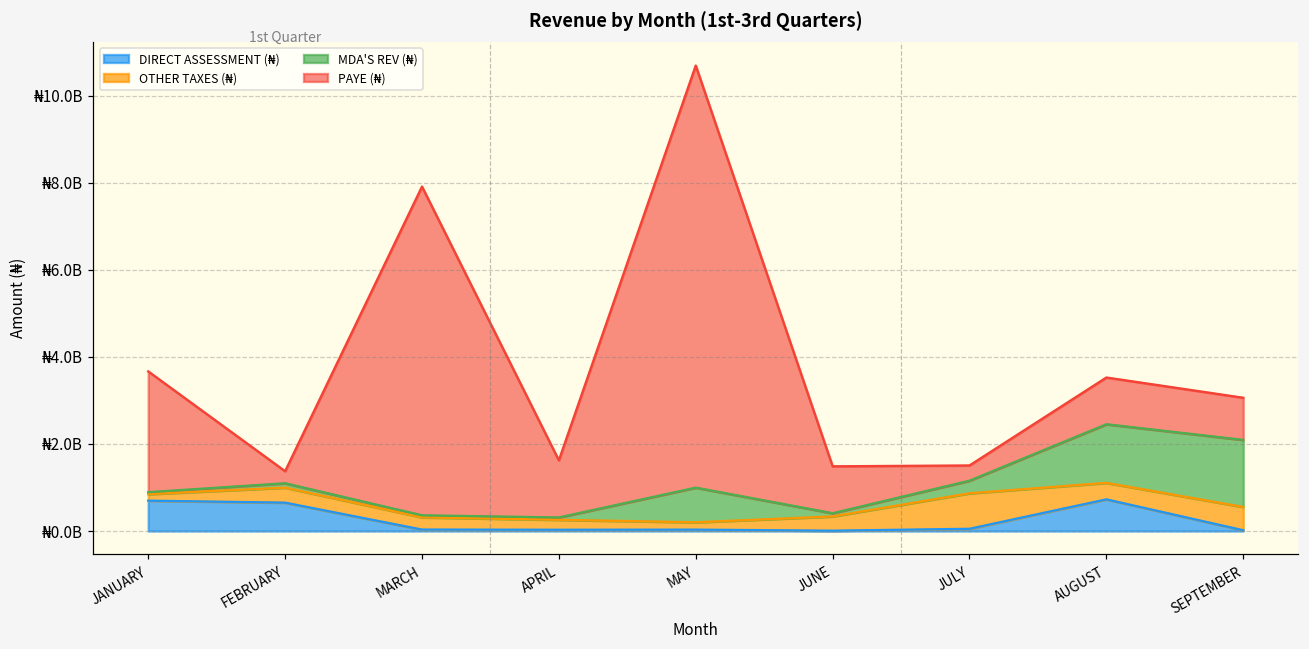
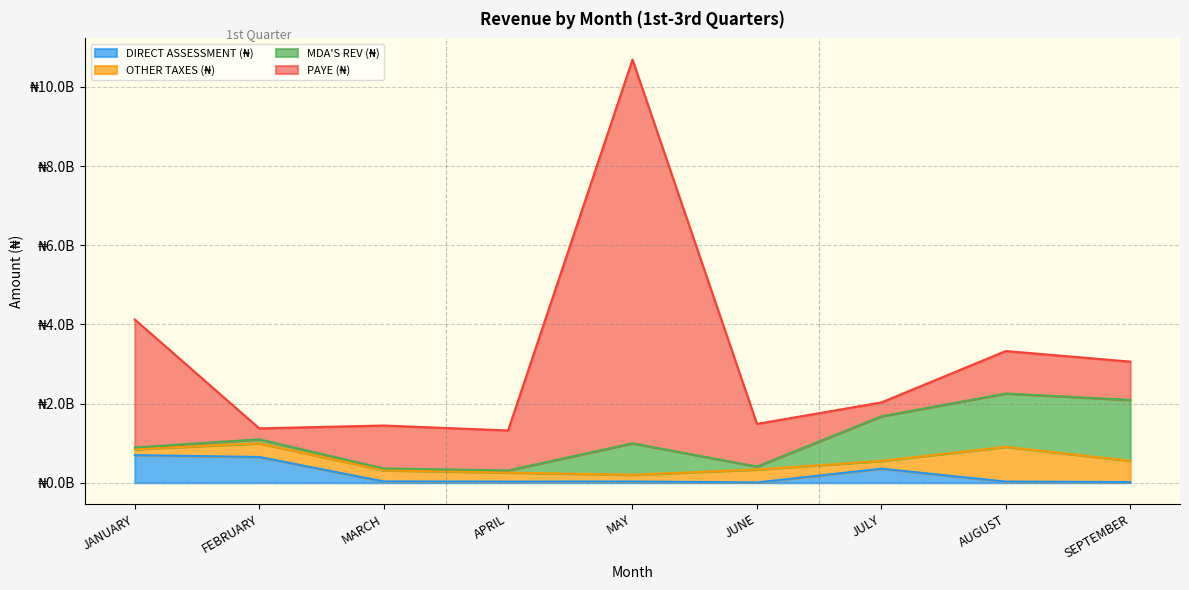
  {
    "DIRECT ASSESSMENT (₦)": {
      "JANUARY": "₦700000000",
      "FEBRUARY": "₦700000000",
      "MARCH": "₦0",
      "APRIL": "₦0",
      "MAY": "₦0",
      "JUNE": "₦0",
-     "JULY": "₦100000000",
-     "AUGUST": "₦700000000",
+     "JULY": "₦400000000",
+     "AUGUST": "₦0",
      "SEPTEMBER": "₦0"
    },
    "OTHER TAXES (₦)": {
      "FEBRUARY": "₦300000000",
      "MAY": "₦200000000",
      "JUNE": "₦300000000",
-     "JULY": "₦800000000",
-     "AUGUST": "₦400000000",
+     "JULY": "₦200000000",
+     "AUGUST": "₦900000000",
      "SEPTEMBER": "₦500000000"
    },
    "MDA'S REV (₦)": {
      "FEBRUARY": "₦100000000",
      "MAY": "₦800000000",
      "JUNE": "₦100000000",
-     "JULY": "₦300000000",
+     "JULY": "₦1100000000",
      "AUGUST": "₦1300000000",
      "SEPTEMBER": "₦1500000000"
    },
    "PAYE (₦)": {
-     "JANUARY": "₦2800000000",
+     "JANUARY": "₦3200000000",
      "FEBRUARY": "₦300000000",
-     "MARCH": "₦7500000000",
-     "APRIL": "₦1300000000",
+     "MARCH": "₦1100000000",
+     "APRIL": "₦1000000000",
      "MAY": "₦9700000000",
      "JUNE": "₦1100000000",
      "JULY": "₦300000000",
      "AUGUST": "₦1100000000",
      "SEPTEMBER": "₦1000000000"
    }
  }
